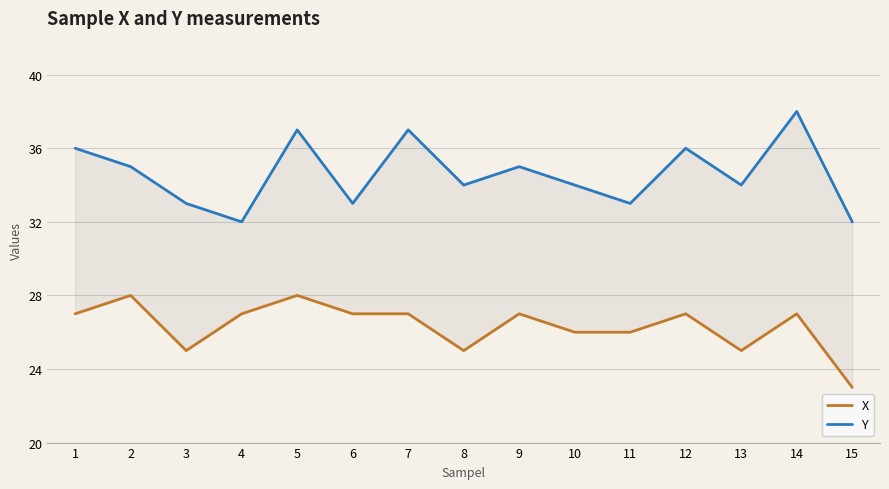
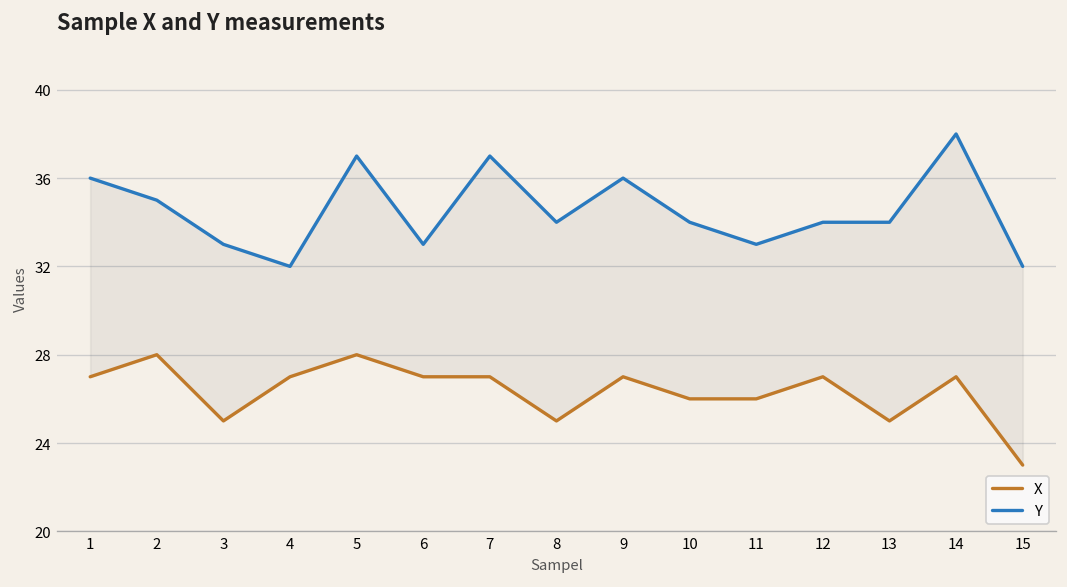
  {
    "X": {
      "1": 27,
      "2": 28,
      "3": 25,
      "4": 27,
      "5": 28,
      "6": 27,
      "7": 27,
      "8": 25,
      "9": 27,
      "10": 26,
      "11": 26,
      "12": 27,
      "13": 25,
      "14": 27,
      "15": 23
    },
    "Y": {
      "1": 36,
      "2": 35,
      "3": 33,
      "4": 32,
      "5": 37,
      "6": 33,
      "7": 37,
      "8": 34,
-     "9": 35,
+     "9": 36,
      "10": 34,
      "11": 33,
-     "12": 36,
+     "12": 34,
      "13": 34,
      "14": 38,
      "15": 32
    }
  }
